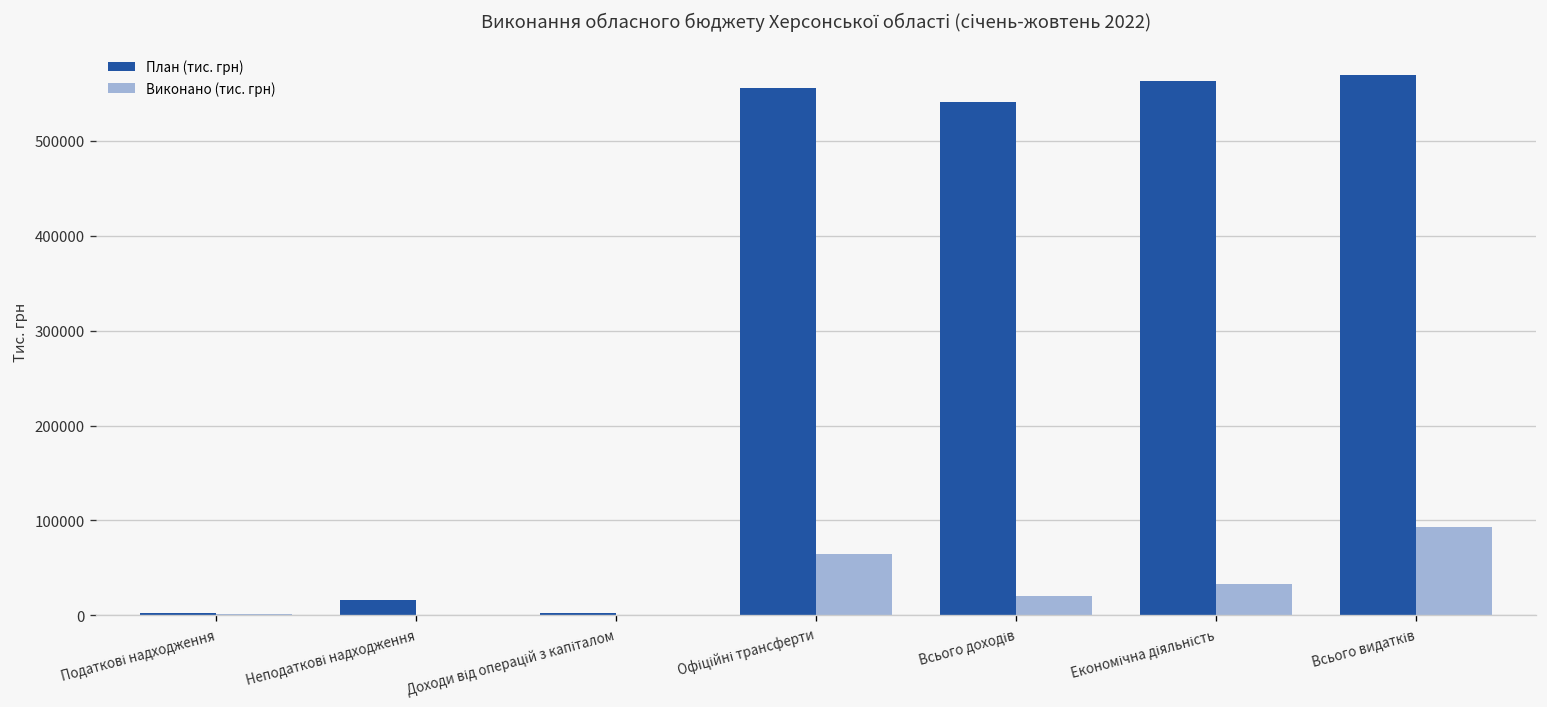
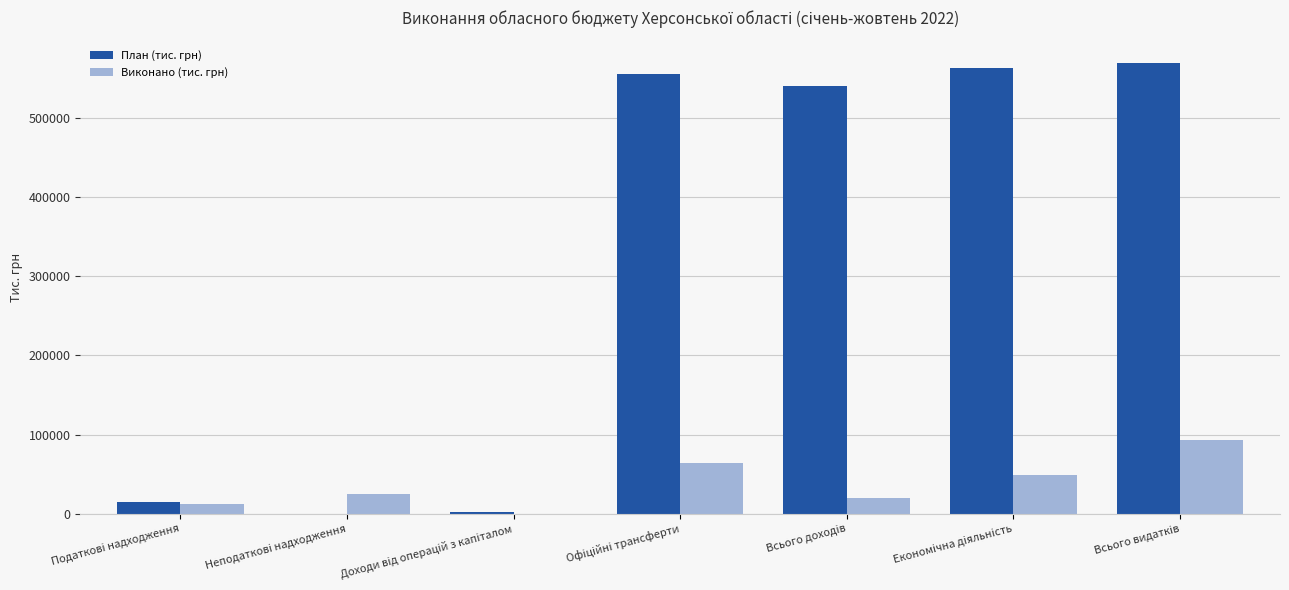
  {
    "План (тис. грн)": {
-     "Податкові надходження": 0,
-     "Неподаткові надходження": 20000,
+     "Податкові надходження": 20000,
+     "Неподаткові надходження": 0,
      "Офіційні трансферти": 560000,
      "Всього доходів": 540000,
      "Економічна діяльність": 560000,
      "Всього видатків": 570000
    },
    "Виконано (тис. грн)": {
-     "Податкові надходження": 0,
-     "Неподаткові надходження": 0,
+     "Податкові надходження": 10000,
+     "Неподаткові надходження": 20000,
      "Доходи від операцій з капіталом": 0,
      "Офіційні трансферти": 60000,
      "Всього доходів": 20000,
-     "Економічна діяльність": 30000,
+     "Економічна діяльність": 50000,
      "Всього видатків": 90000
    }
  }
